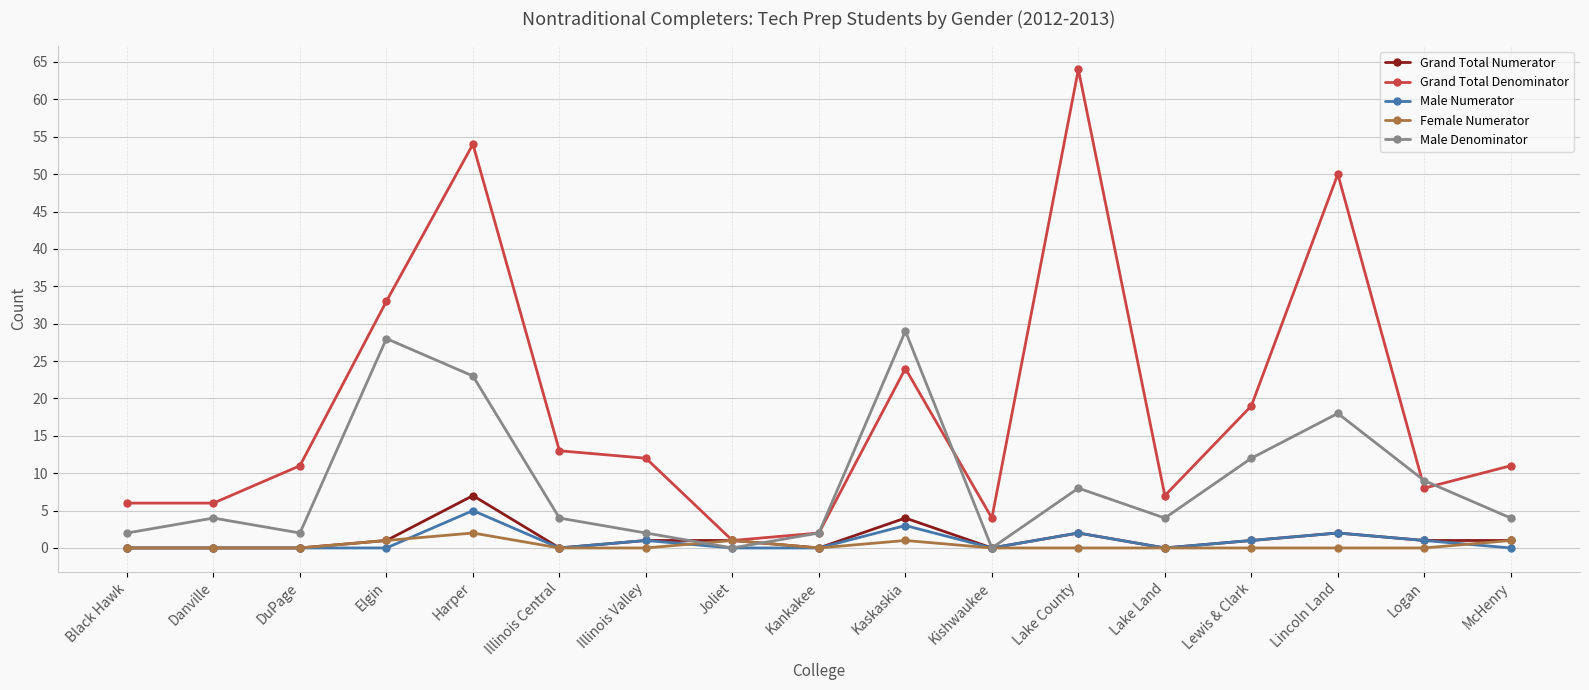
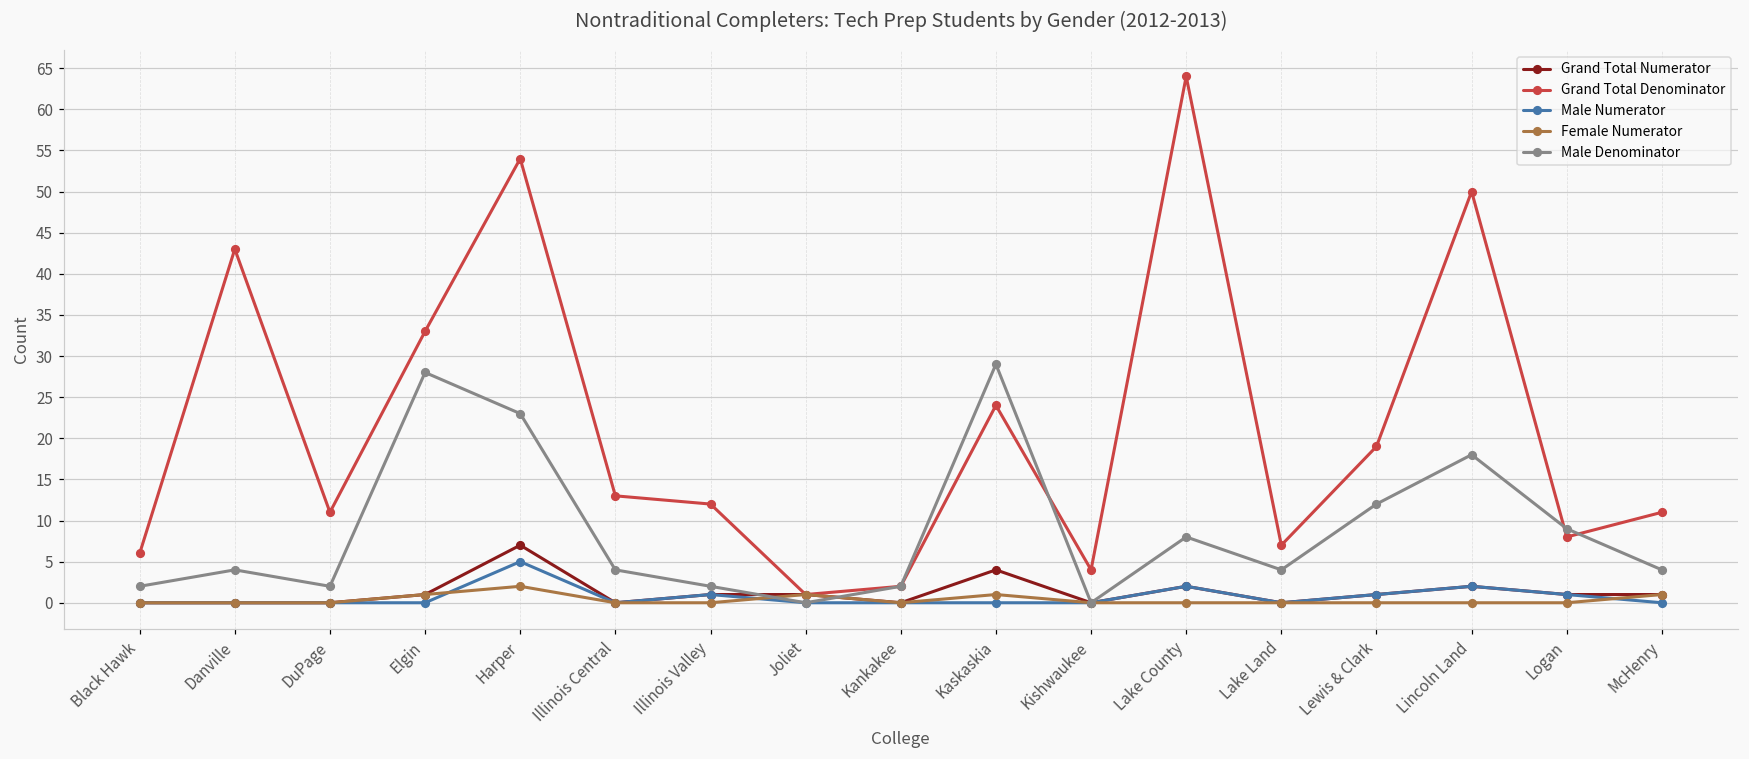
  {
    "Grand Total Numerator": {
      "Harper": 7,
      "Kaskaskia": 4
    },
    "Grand Total Denominator": {
      "Black Hawk": 6,
-     "Danville": 6,
+     "Danville": 43,
      "DuPage": 11,
      "Elgin": 33,
      "Harper": 54,
      "Illinois Central": 13,
      "Illinois Valley": 12,
      "Kaskaskia": 24,
      "Kishwaukee": 4,
      "Lake County": 64,
      "Lake Land": 7,
      "Lewis & Clark": 19,
      "Lincoln Land": 50,
      "Logan": 8,
      "McHenry": 11
    },
    "Male Numerator": {
      "Elgin": 0,
      "Harper": 5,
-     "Kaskaskia": 3,
+     "Kaskaskia": 0,
      "McHenry": 0
    },
    "Female Numerator": {
      "Harper": 2,
      "Illinois Valley": 0,
      "Kaskaskia": 1,
      "Lake County": 0,
      "Lewis & Clark": 0,
      "Lincoln Land": 0,
      "Logan": 0
    },
    "Male Denominator": {
      "Black Hawk": 2,
      "Danville": 4,
      "DuPage": 2,
      "Elgin": 28,
      "Harper": 23,
      "Illinois Central": 4,
      "Illinois Valley": 2,
      "Kaskaskia": 29,
      "Lake County": 8,
      "Lake Land": 4,
      "Lewis & Clark": 12,
      "Lincoln Land": 18,
      "Logan": 9,
      "McHenry": 4
    }
  }
